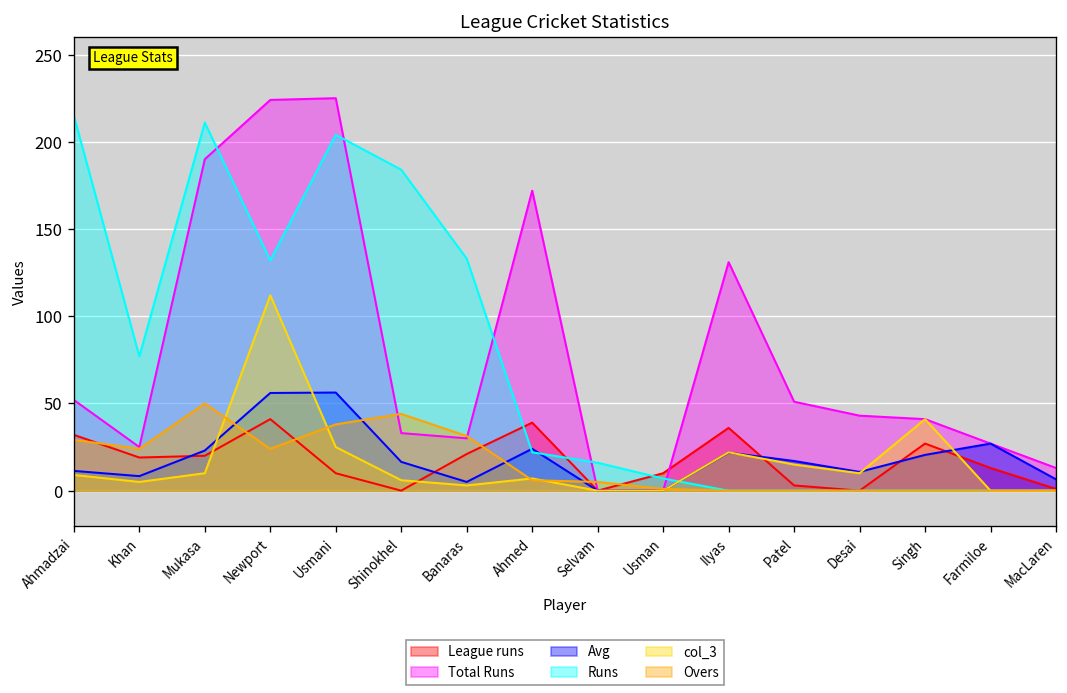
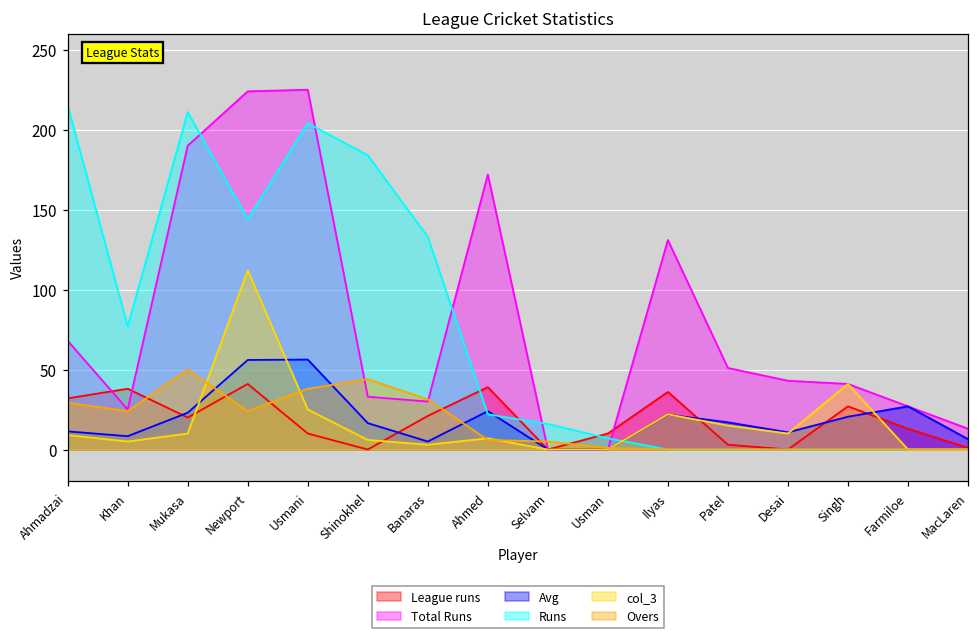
  {
    "League runs": {
      "Ahmadzai": 32,
-     "Khan": 19,
+     "Khan": 38,
      "Mukasa": 20,
      "Newport": 41,
      "Usmani": 10,
      "Shinokhel": 0,
      "Banaras": 21,
      "Ahmed": 39,
      "Usman": 10,
      "Ilyas": 36,
      "Patel": 3,
      "Singh": 27,
      "Farmiloe": 13
    },
    "Total Runs": {
-     "Ahmadzai": 52,
+     "Ahmadzai": 68,
      "Mukasa": 190,
      "Newport": 224,
      "Usmani": 225,
      "Shinokhel": 33,
      "Ahmed": 172,
      "Ilyas": 131,
      "Patel": 51,
      "Desai": 43,
      "MacLaren": 13
    },
    "Avg": {
      "Ahmadzai": 11,
      "Khan": 8,
      "Mukasa": 23,
      "Newport": 56,
      "Usmani": 56,
      "Shinokhel": 17,
      "Banaras": 5,
      "Ahmed": 24,
      "Patel": 17,
      "Singh": 21,
      "MacLaren": 7
    },
    "Runs": {
      "Ahmadzai": 215,
      "Khan": 77,
      "Mukasa": 211,
-     "Newport": 132,
+     "Newport": 144,
      "Usmani": 204,
      "Shinokhel": 184,
      "Banaras": 133,
      "Ahmed": 22,
      "Selvam": 16,
      "Usman": 7
    }
  }
